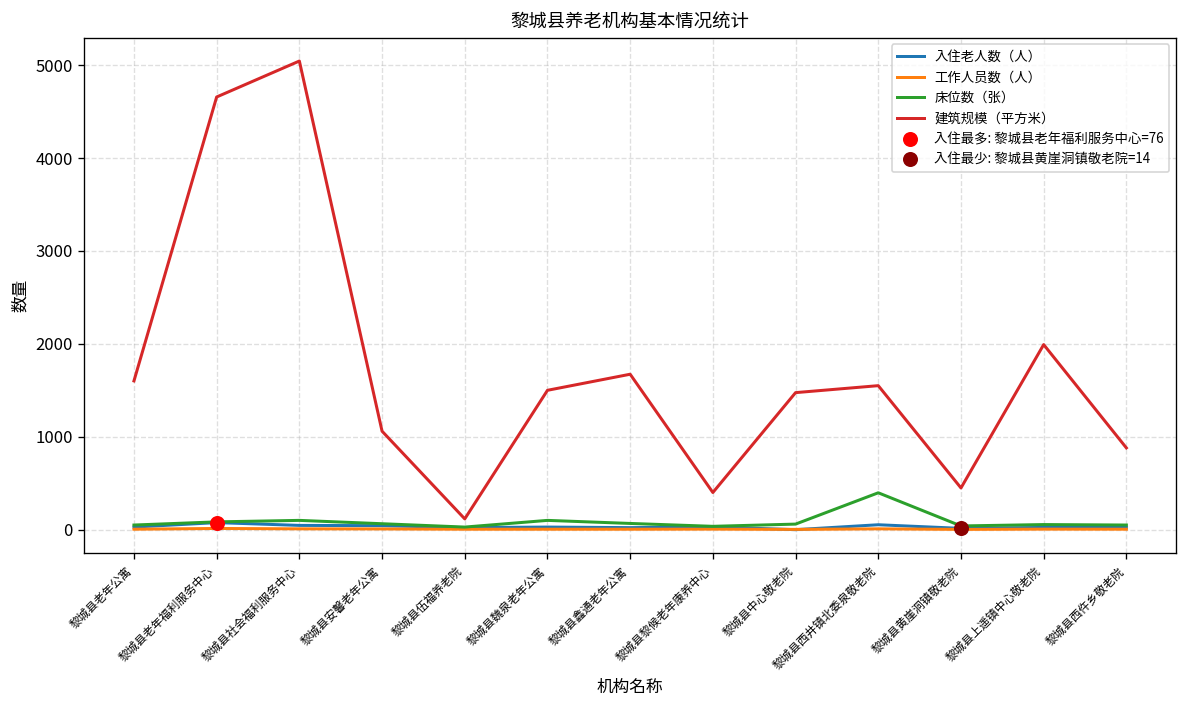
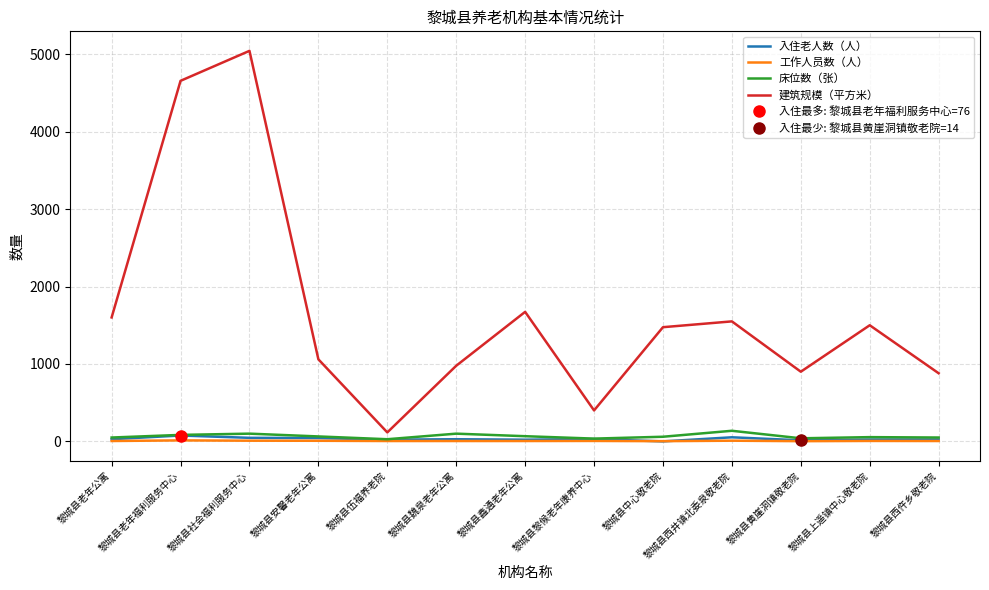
  {
    "入住老人数（人）": {
      "黎城县社会福利服务中心": 0,
      "黎城县西井镇北委泉敬老院": 100
    },
    "工作人员数（人）": {
      "黎城县老年福利服务中心": 0,
      "黎城县社会福利服务中心": 0,
      "黎城县安馨老年公寓": 0,
      "黎城县西井镇北委泉敬老院": 0
    },
    "床位数（张）": {
      "黎城县社会福利服务中心": 100,
      "黎城县魏泉老年公寓": 100,
      "黎城县鑫通老年公寓": 100,
      "黎城县中心敬老院": 100,
-     "黎城县西井镇北委泉敬老院": 400
+     "黎城县西井镇北委泉敬老院": 100
    },
    "建筑规模（平方米）": {
      "黎城县老年公寓": 1600,
      "黎城县老年福利服务中心": 4700,
      "黎城县社会福利服务中心": 5000,
      "黎城县安馨老年公寓": 1100,
      "黎城县伍福养老院": 100,
-     "黎城县魏泉老年公寓": 1500,
+     "黎城县魏泉老年公寓": 1000,
      "黎城县鑫通老年公寓": 1700,
      "黎城县黎候老年康养中心": 400,
      "黎城县中心敬老院": 1500,
      "黎城县西井镇北委泉敬老院": 1600,
-     "黎城县黄崖洞镇敬老院": 400,
-     "黎城县上遥镇中心敬老院": 2000,
+     "黎城县黄崖洞镇敬老院": 900,
+     "黎城县上遥镇中心敬老院": 1500,
      "黎城县西仵乡敬老院": 900
    }
  }
